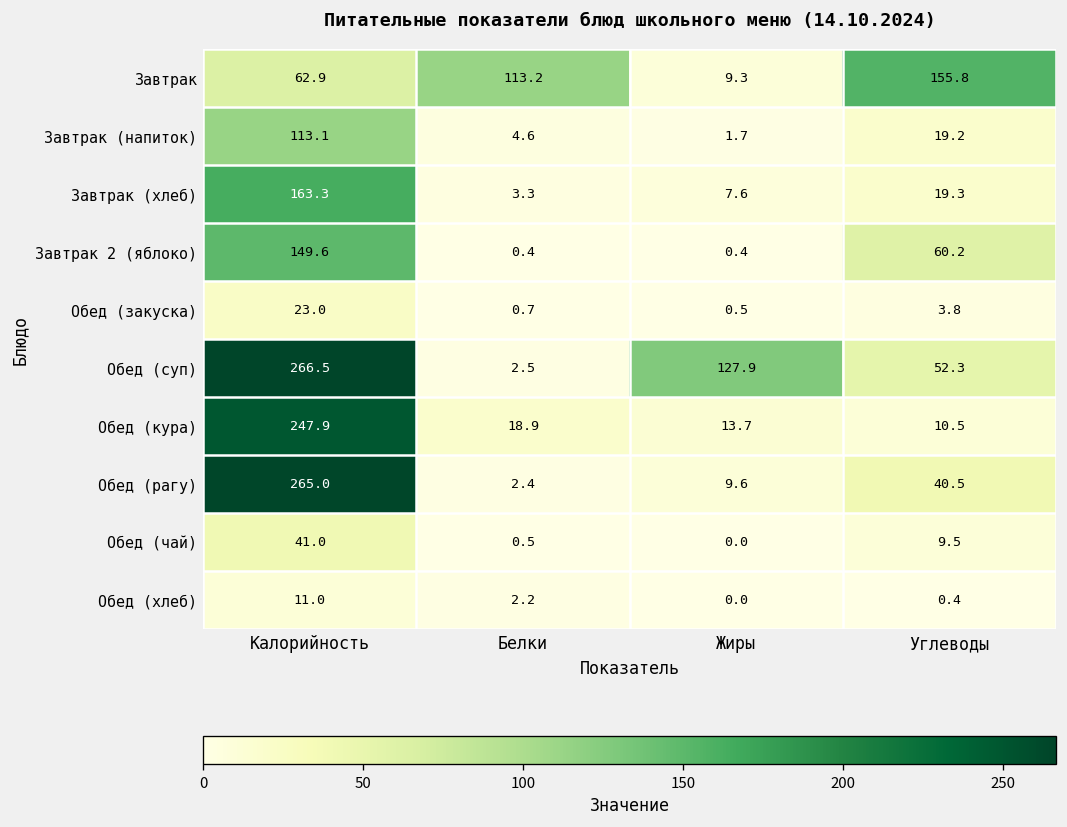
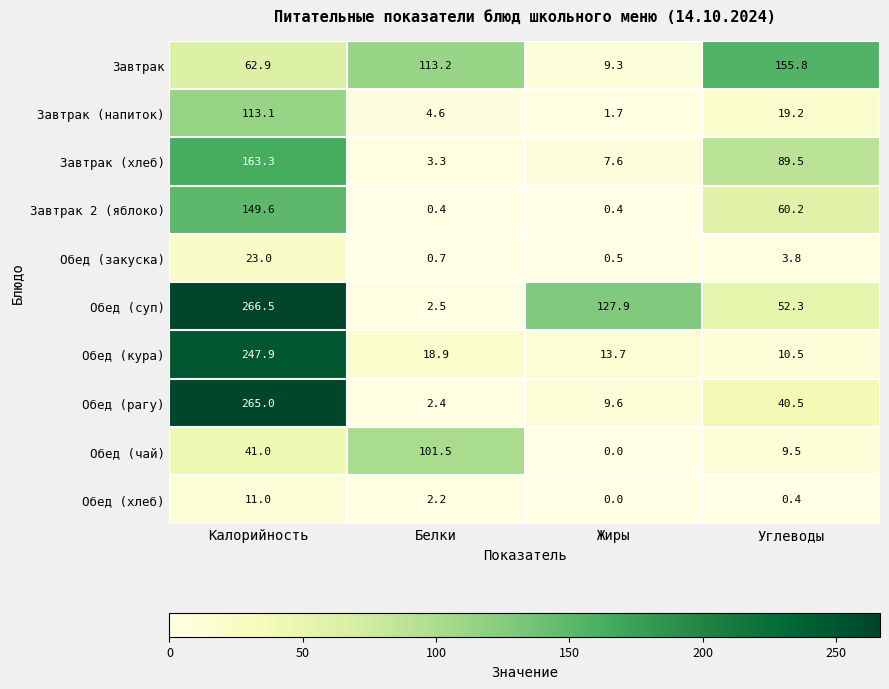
  {
    "Завтрак": {
      "Калорийность": 62.9,
      "Белки": 113.2,
      "Жиры": 9.3,
      "Углеводы": 155.8
    },
    "Завтрак (напиток)": {
      "Калорийность": 113.1,
      "Белки": 4.6,
      "Жиры": 1.7,
      "Углеводы": 19.2
    },
    "Завтрак (хлеб)": {
      "Калорийность": 163.3,
      "Белки": 3.3,
      "Жиры": 7.6,
-     "Углеводы": 19.3
+     "Углеводы": 89.5
    },
    "Завтрак 2 (яблоко)": {
      "Калорийность": 149.6,
      "Белки": 0.4,
      "Жиры": 0.4,
      "Углеводы": 60.2
    },
    "Обед (закуска)": {
      "Калорийность": 23.0,
      "Белки": 0.7,
      "Жиры": 0.5,
      "Углеводы": 3.8
    },
    "Обед (суп)": {
      "Калорийность": 266.5,
      "Белки": 2.5,
      "Жиры": 127.9,
      "Углеводы": 52.3
    },
    "Обед (кура)": {
      "Калорийность": 247.9,
      "Белки": 18.9,
      "Жиры": 13.7,
      "Углеводы": 10.5
    },
    "Обед (рагу)": {
      "Калорийность": 265.0,
      "Белки": 2.4,
      "Жиры": 9.6,
      "Углеводы": 40.5
    },
    "Обед (чай)": {
      "Калорийность": 41.0,
-     "Белки": 0.5,
+     "Белки": 101.5,
      "Жиры": 0.0,
      "Углеводы": 9.5
    },
    "Обед (хлеб)": {
      "Калорийность": 11.0,
      "Белки": 2.2,
      "Жиры": 0.0,
      "Углеводы": 0.4
    }
  }
